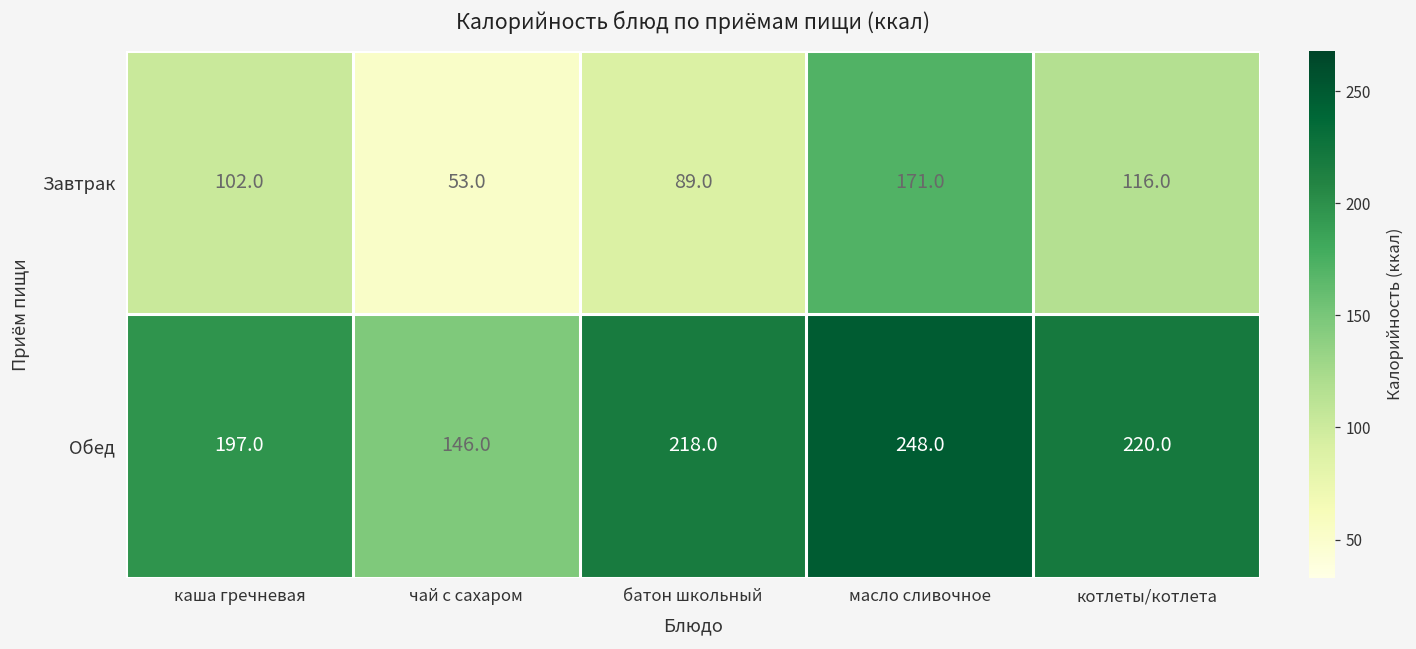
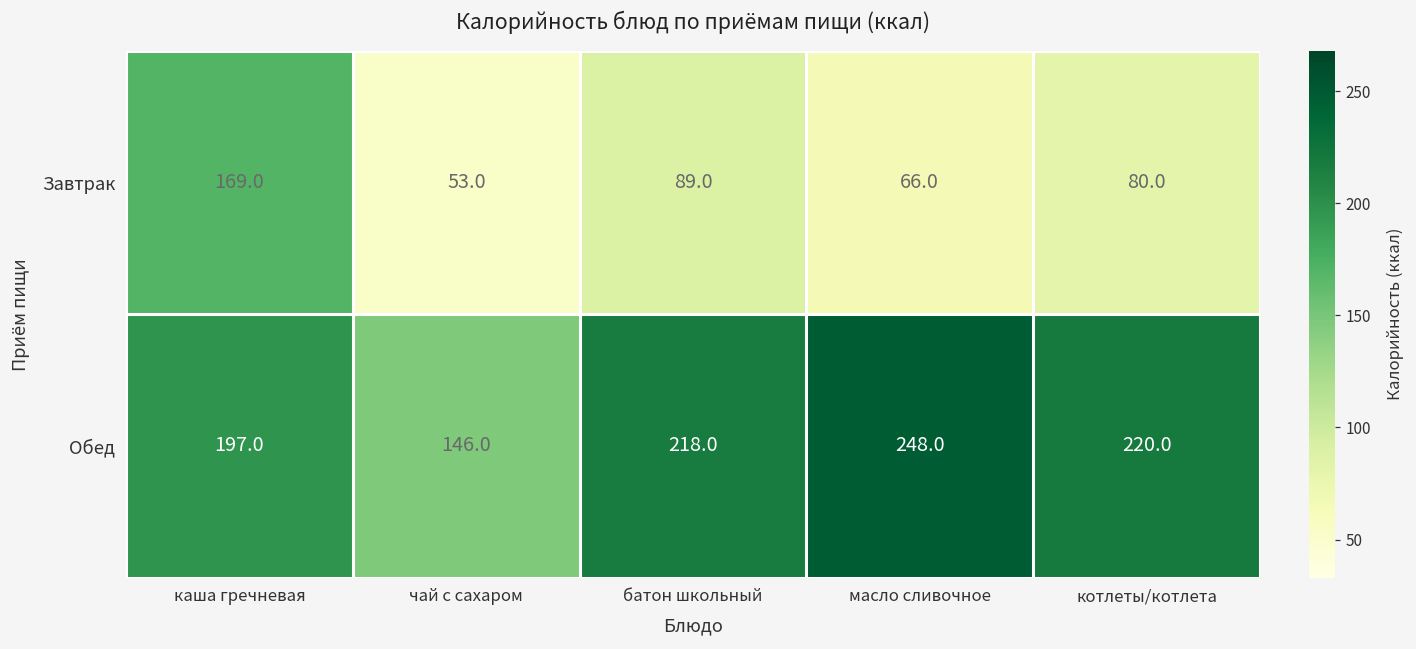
  {
    "Завтрак": {
-     "каша гречневая": 102.0,
+     "каша гречневая": 169.0,
      "чай с сахаром": 53.0,
      "батон школьный": 89.0,
-     "масло сливочное": 171.0,
-     "котлеты/котлета": 116.0
+     "масло сливочное": 66.0,
+     "котлеты/котлета": 80.0
    },
    "Обед": {
      "каша гречневая": 197.0,
      "чай с сахаром": 146.0,
      "батон школьный": 218.0,
      "масло сливочное": 248.0,
      "котлеты/котлета": 220.0
    }
  }
